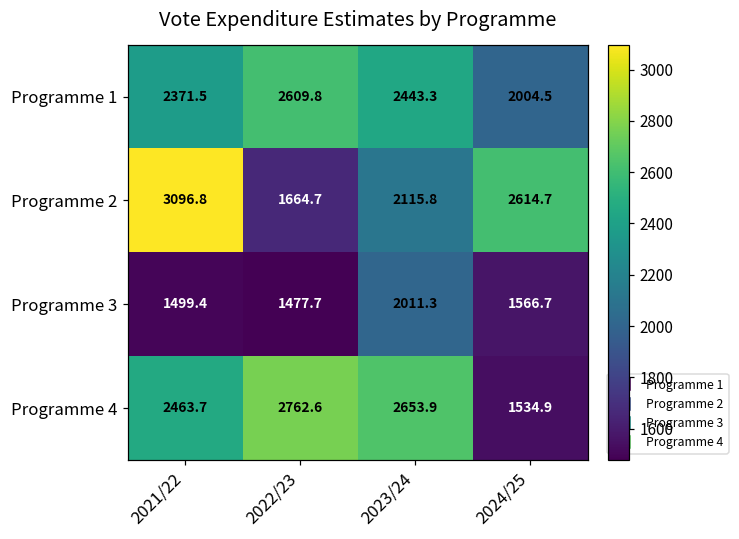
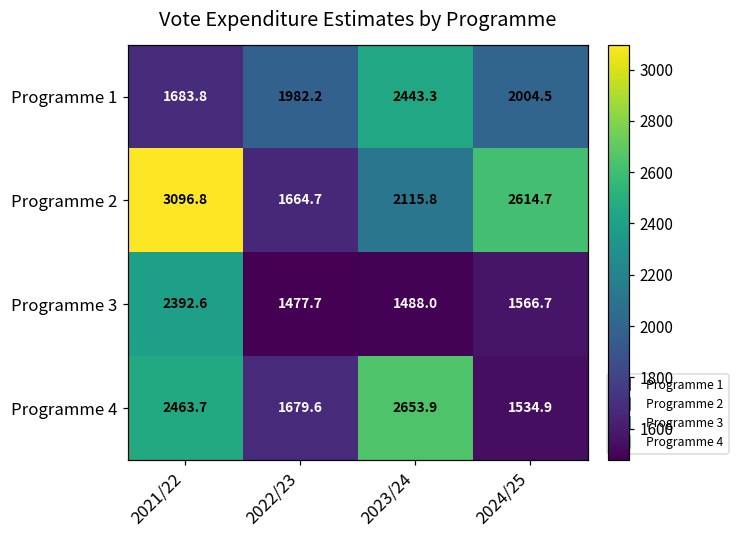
  {
    "Programme 1": {
-     "2021/22": 2371.5,
-     "2022/23": 2609.8,
+     "2021/22": 1683.8,
+     "2022/23": 1982.2,
      "2023/24": 2443.3,
      "2024/25": 2004.5
    },
    "Programme 2": {
      "2021/22": 3096.8,
      "2022/23": 1664.7,
      "2023/24": 2115.8,
      "2024/25": 2614.7
    },
    "Programme 3": {
-     "2021/22": 1499.4,
+     "2021/22": 2392.6,
      "2022/23": 1477.7,
-     "2023/24": 2011.3,
+     "2023/24": 1488.0,
      "2024/25": 1566.7
    },
    "Programme 4": {
      "2021/22": 2463.7,
-     "2022/23": 2762.6,
+     "2022/23": 1679.6,
      "2023/24": 2653.9,
      "2024/25": 1534.9
    }
  }
